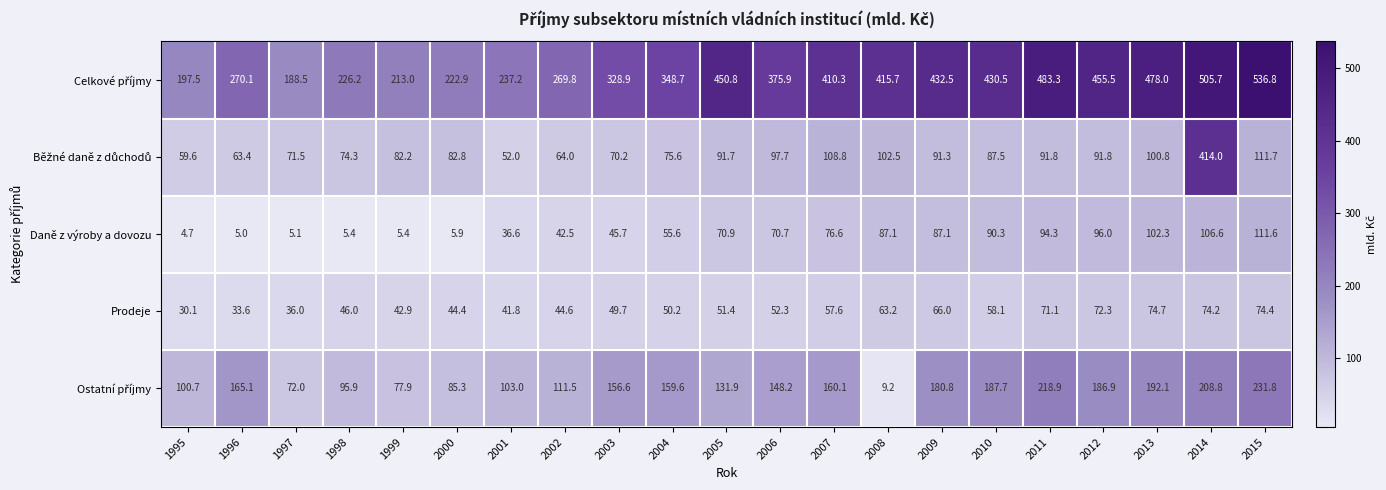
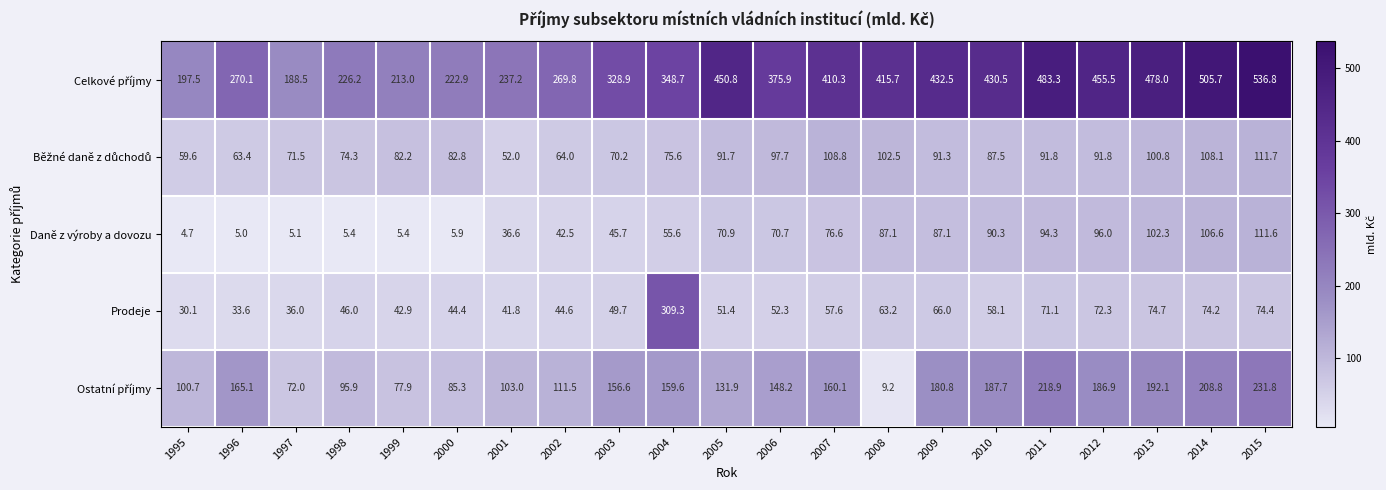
  {
    "Celkové příjmy": {
      "1995": 197.5,
      "1996": 270.1,
      "1997": 188.5,
      "1998": 226.2,
      "1999": 213.0,
      "2000": 222.9,
      "2001": 237.2,
      "2002": 269.8,
      "2003": 328.9,
      "2004": 348.7,
      "2005": 450.8,
      "2006": 375.9,
      "2007": 410.3,
      "2008": 415.7,
      "2009": 432.5,
      "2010": 430.5,
      "2011": 483.3,
      "2012": 455.5,
      "2013": 478.0,
      "2014": 505.7,
      "2015": 536.8
    },
    "Běžné daně z důchodů": {
      "1995": 59.6,
      "1996": 63.4,
      "1997": 71.5,
      "1998": 74.3,
      "1999": 82.2,
      "2000": 82.8,
      "2001": 52.0,
      "2002": 64.0,
      "2003": 70.2,
      "2004": 75.6,
      "2005": 91.7,
      "2006": 97.7,
      "2007": 108.8,
      "2008": 102.5,
      "2009": 91.3,
      "2010": 87.5,
      "2011": 91.8,
      "2012": 91.8,
      "2013": 100.8,
-     "2014": 414.0,
+     "2014": 108.1,
      "2015": 111.7
    },
    "Daně z výroby a dovozu": {
      "1995": 4.7,
      "1996": 5.0,
      "1997": 5.1,
      "1998": 5.4,
      "1999": 5.4,
      "2000": 5.9,
      "2001": 36.6,
      "2002": 42.5,
      "2003": 45.7,
      "2004": 55.6,
      "2005": 70.9,
      "2006": 70.7,
      "2007": 76.6,
      "2008": 87.1,
      "2009": 87.1,
      "2010": 90.3,
      "2011": 94.3,
      "2012": 96.0,
      "2013": 102.3,
      "2014": 106.6,
      "2015": 111.6
    },
    "Prodeje": {
      "1995": 30.1,
      "1996": 33.6,
      "1997": 36.0,
      "1998": 46.0,
      "1999": 42.9,
      "2000": 44.4,
      "2001": 41.8,
      "2002": 44.6,
      "2003": 49.7,
-     "2004": 50.2,
+     "2004": 309.3,
      "2005": 51.4,
      "2006": 52.3,
      "2007": 57.6,
      "2008": 63.2,
      "2009": 66.0,
      "2010": 58.1,
      "2011": 71.1,
      "2012": 72.3,
      "2013": 74.7,
      "2014": 74.2,
      "2015": 74.4
    },
    "Ostatní příjmy": {
      "1995": 100.7,
      "1996": 165.1,
      "1997": 72.0,
      "1998": 95.9,
      "1999": 77.9,
      "2000": 85.3,
      "2001": 103.0,
      "2002": 111.5,
      "2003": 156.6,
      "2004": 159.6,
      "2005": 131.9,
      "2006": 148.2,
      "2007": 160.1,
      "2008": 9.2,
      "2009": 180.8,
      "2010": 187.7,
      "2011": 218.9,
      "2012": 186.9,
      "2013": 192.1,
      "2014": 208.8,
      "2015": 231.8
    }
  }
